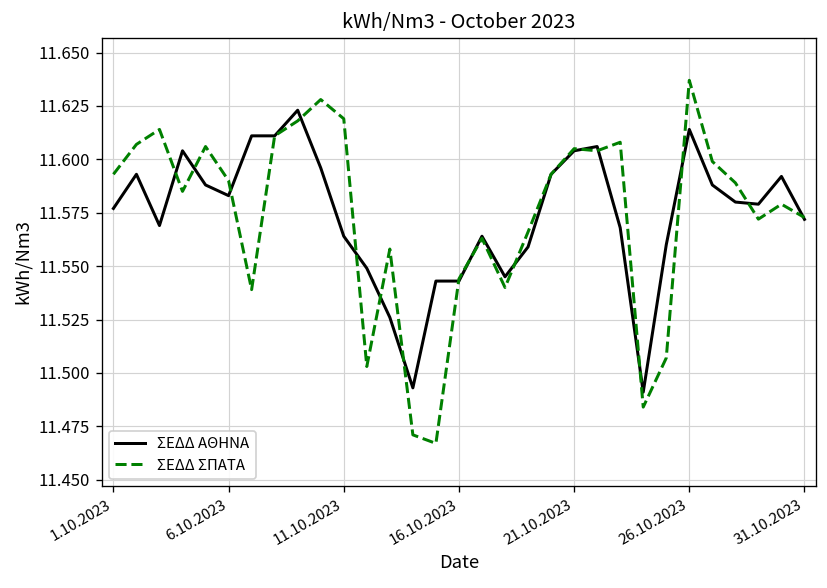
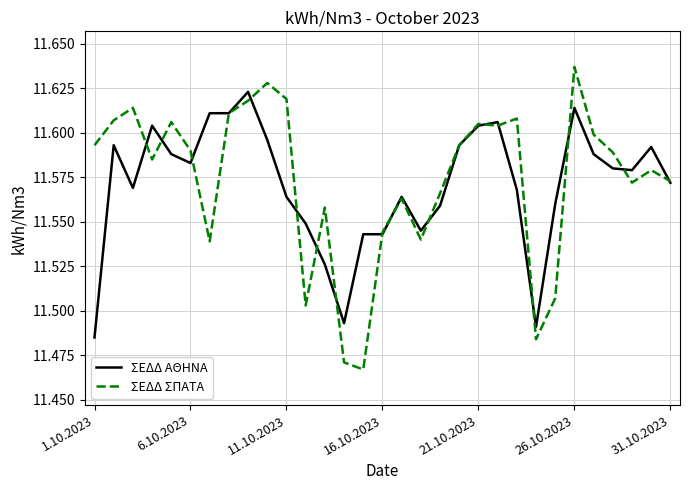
  {
    "ΣΕΔΔ ΑΘΗΝΑ": {
-     "1.10.2023": 11.577,
+     "1.10.2023": 11.485,
      "6.10.2023": 11.583,
      "11.10.2023": 11.564,
      "26.10.2023": 11.614
    },
    "ΣΕΔΔ ΣΠΑΤΑ": {
      "1.10.2023": 11.593,
      "6.10.2023": 11.590,
      "11.10.2023": 11.619,
      "26.10.2023": 11.637
    }
  }
